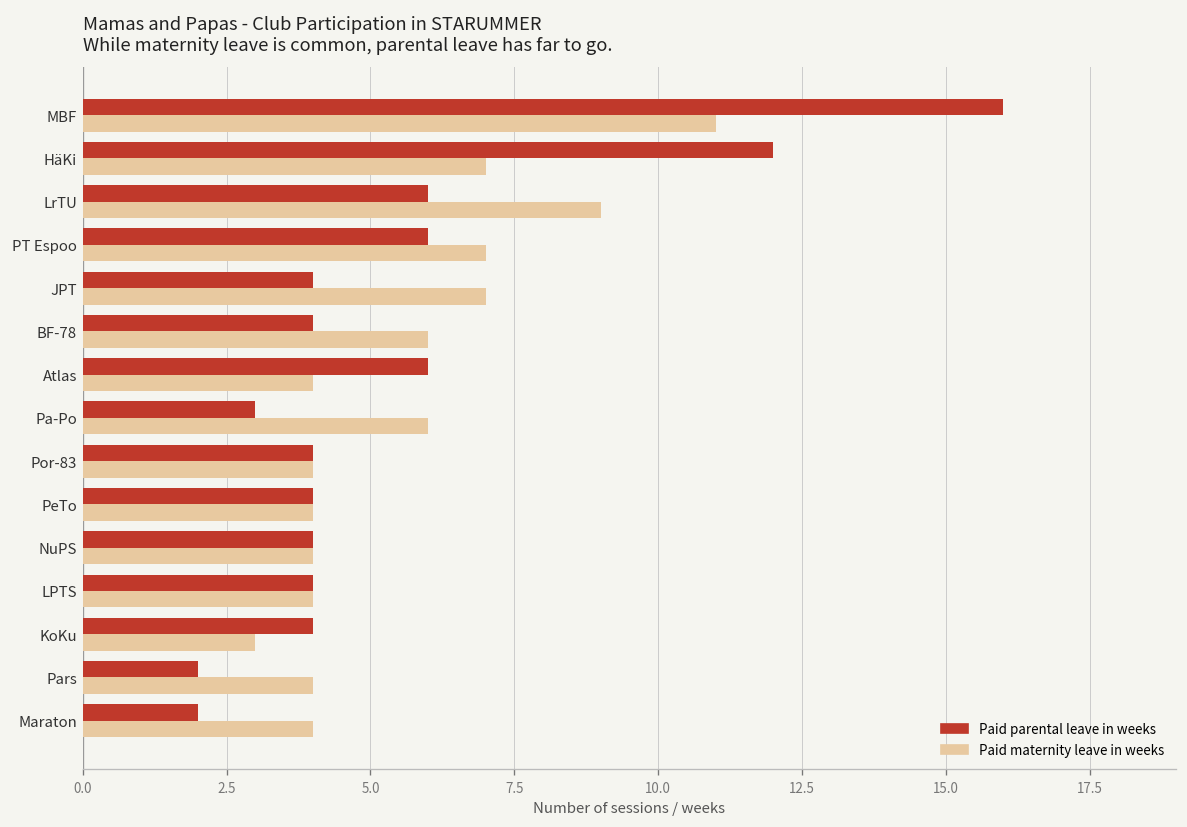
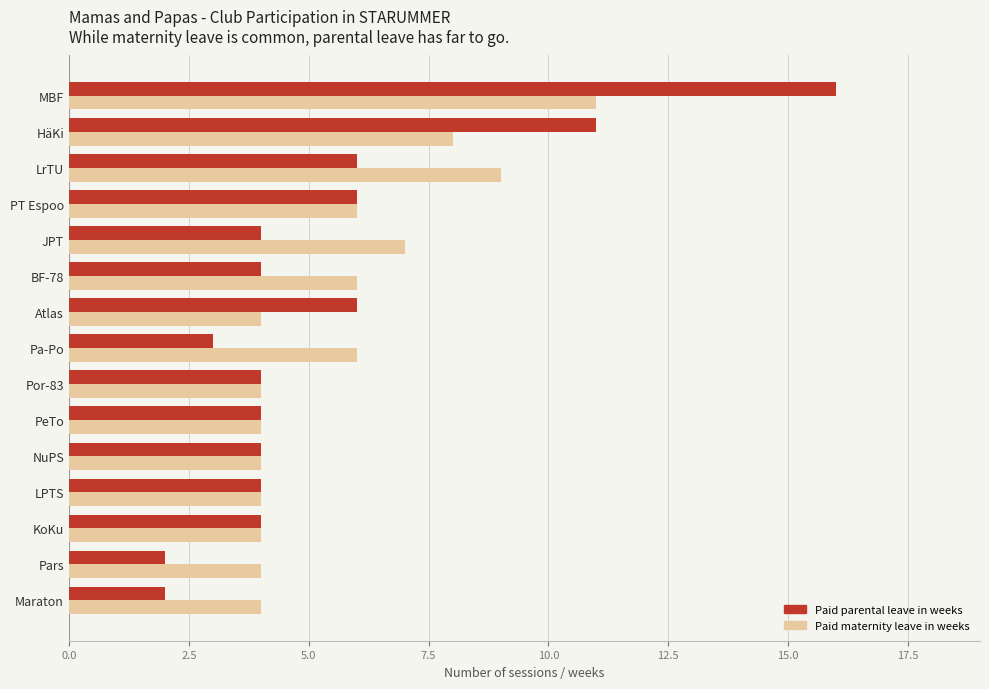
  {
    "Paid parental leave in weeks": {
      "MBF": 16,
-     "HäKi": 12,
+     "HäKi": 11,
      "LrTU": 6,
      "PT Espoo": 6,
      "JPT": 4,
      "BF-78": 4,
      "Atlas": 6,
      "Pa-Po": 3,
      "Por-83": 4,
      "PeTo": 4,
      "NuPS": 4,
      "LPTS": 4,
      "KoKu": 4,
      "Pars": 2,
      "Maraton": 2
    },
    "Paid maternity leave in weeks": {
      "MBF": 11,
-     "HäKi": 7,
+     "HäKi": 8,
      "LrTU": 9,
-     "PT Espoo": 7,
+     "PT Espoo": 6,
      "JPT": 7,
      "BF-78": 6,
      "Atlas": 4,
      "Pa-Po": 6,
      "Por-83": 4,
      "PeTo": 4,
      "NuPS": 4,
      "LPTS": 4,
-     "KoKu": 3,
+     "KoKu": 4,
      "Pars": 4,
      "Maraton": 4
    }
  }
